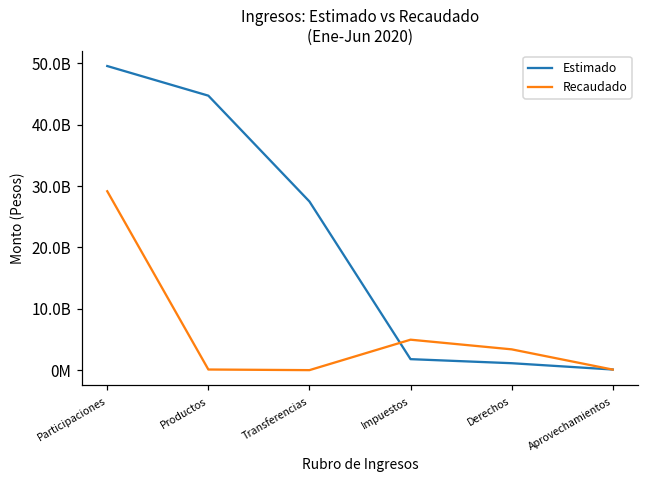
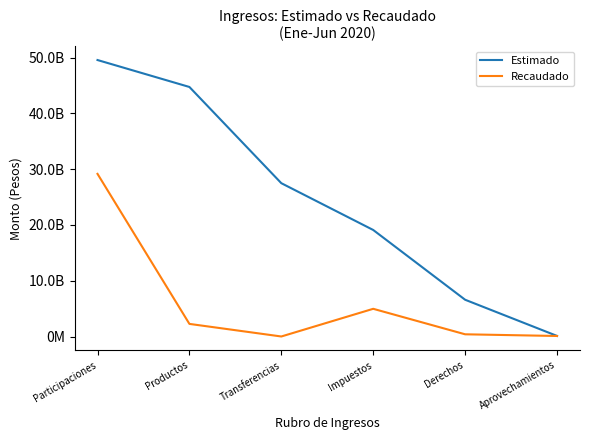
  {
    "Estimado": {
      "Participaciones": 50000000000,
      "Productos": 45000000000,
      "Transferencias": 27000000000,
-     "Impuestos": 2000000000,
-     "Derechos": 1000000000
+     "Impuestos": 19000000000,
+     "Derechos": 7000000000
    },
    "Recaudado": {
      "Participaciones": 29000000000,
-     "Productos": 0,
+     "Productos": 2000000000,
      "Transferencias": 0,
      "Impuestos": 5000000000,
-     "Derechos": 3000000000
+     "Derechos": 0
    }
  }
